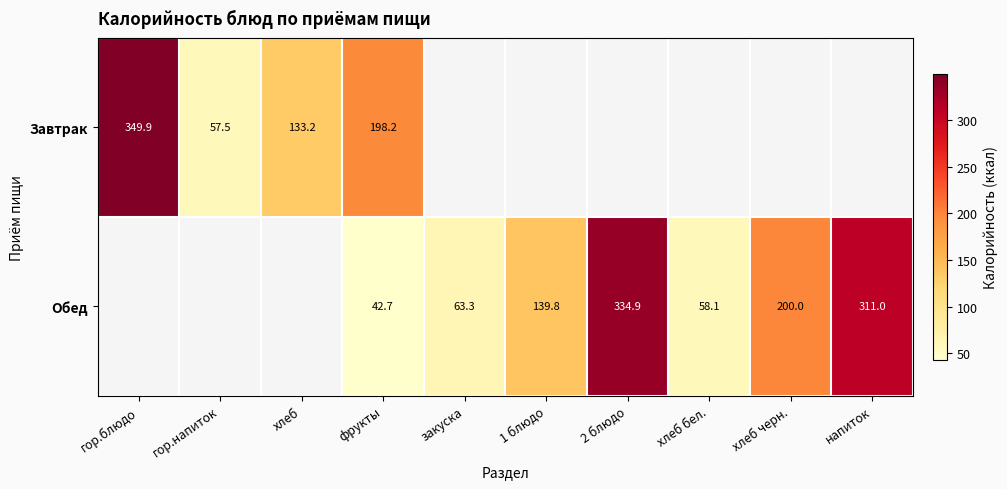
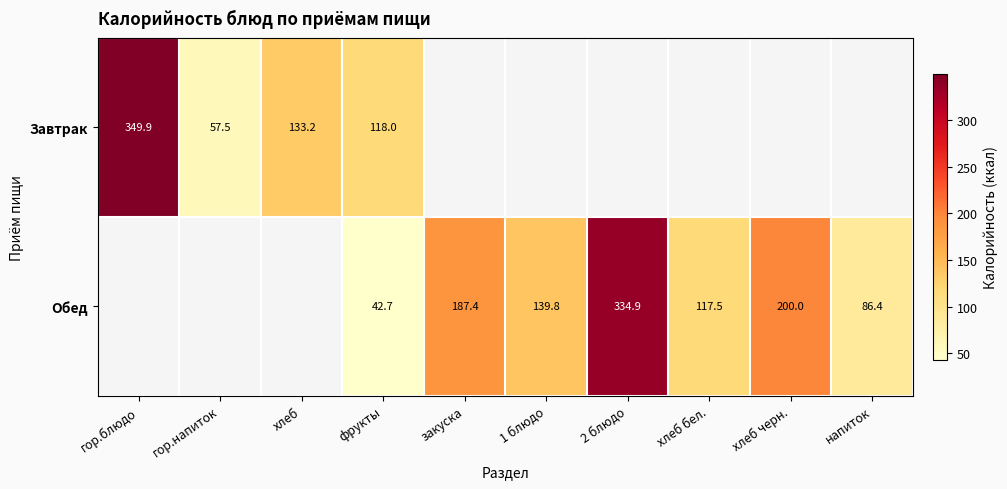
  {
    "Завтрак": {
      "гор.блюдо": 349.9,
      "гор.напиток": 57.5,
      "хлеб": 133.2,
-     "фрукты": 198.2
+     "фрукты": 118.0
    },
    "Обед": {
      "фрукты": 42.7,
-     "закуска": 63.3,
+     "закуска": 187.4,
      "1 блюдо": 139.8,
      "2 блюдо": 334.9,
-     "хлеб бел.": 58.1,
+     "хлеб бел.": 117.5,
      "хлеб черн.": 200.0,
-     "напиток": 311.0
+     "напиток": 86.4
    }
  }
